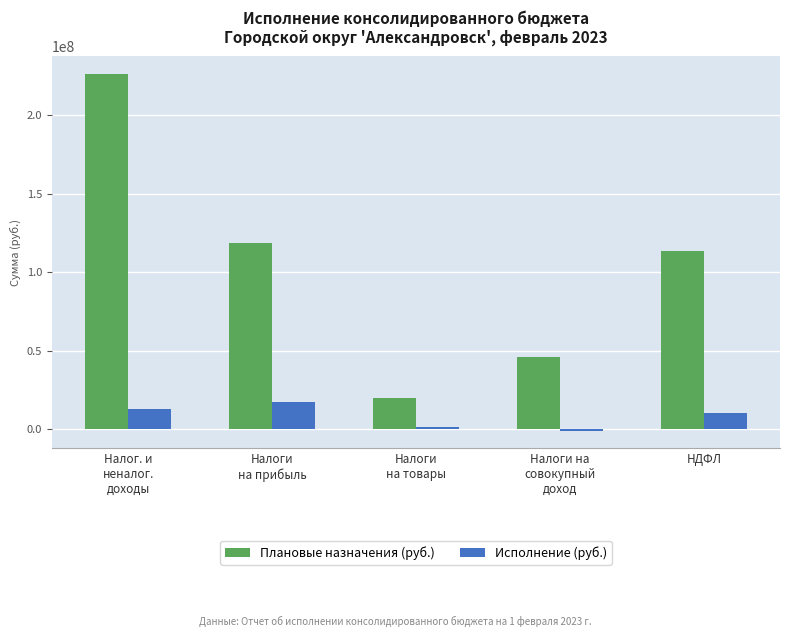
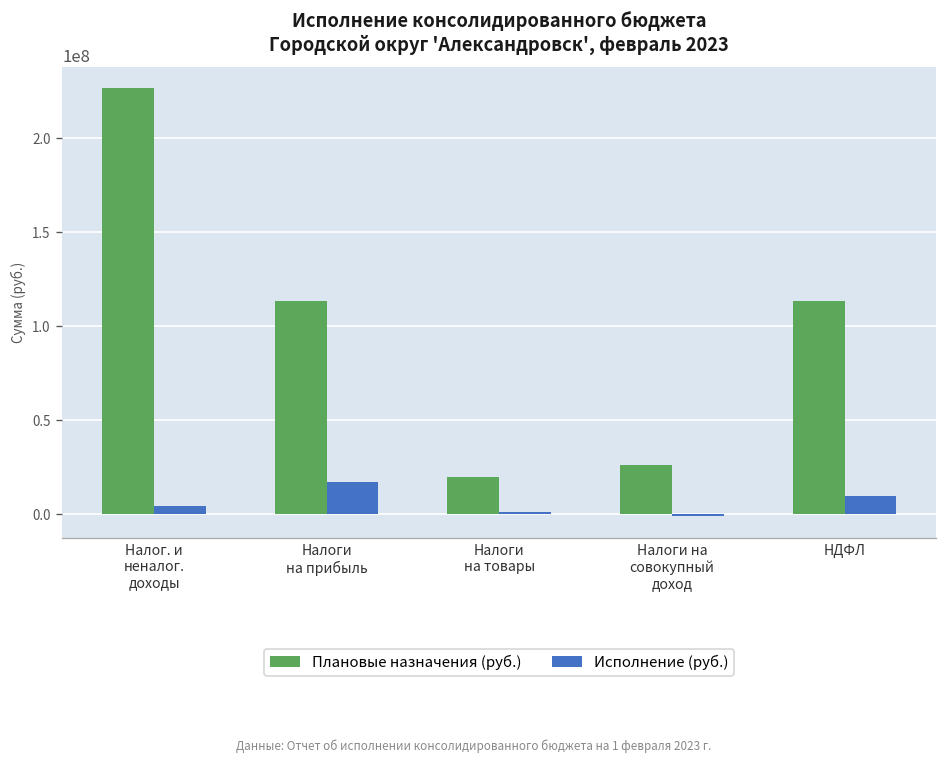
  {
    "Плановые назначения (руб.)": {
      "Налог. и неналог. доходы": 227000000,
-     "Налоги на прибыль": 118000000,
+     "Налоги на прибыль": 113000000,
      "Налоги на товары": 20000000,
-     "Налоги на совокупный доход": 46000000,
+     "Налоги на совокупный доход": 26000000,
      "НДФЛ": 113000000
    },
    "Исполнение (руб.)": {
-     "Налог. и неналог. доходы": 13000000,
+     "Налог. и неналог. доходы": 4000000,
      "Налоги на прибыль": 17000000,
      "НДФЛ": 10000000
    }
  }
